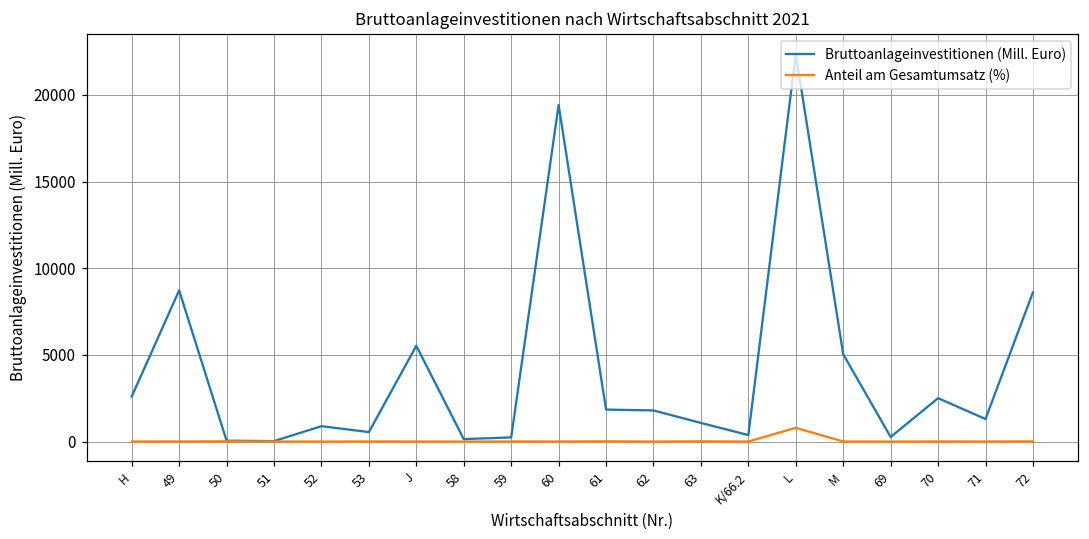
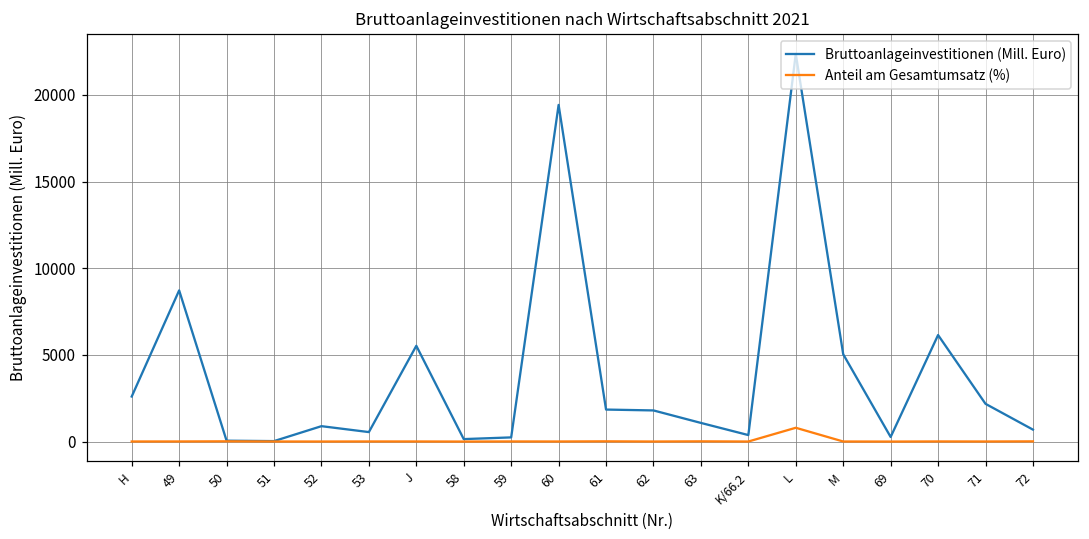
  {
    "Bruttoanlageinvestitionen (Mill. Euro)": {
      "H": 2600,
      "49": 8700,
      "52": 900,
      "53": 500,
      "J": 5500,
      "59": 200,
      "60": 19400,
      "61": 1800,
      "62": 1800,
      "63": 1100,
      "K/66.2": 400,
      "M": 5000,
      "69": 300,
-     "70": 2500,
-     "71": 1300,
-     "72": 8600
+     "70": 6100,
+     "71": 2200,
+     "72": 700
    },
    "Anteil am Gesamtumsatz (%)": {
      "H": 0,
      "49": 0,
      "52": 0,
      "53": 0,
      "J": 0,
      "59": 0,
      "60": 0,
      "61": 0,
      "62": 0,
      "63": 0,
      "K/66.2": 0,
      "L": 800,
      "M": 0,
      "69": 0,
      "70": 0,
      "71": 0,
      "72": 0
    }
  }
